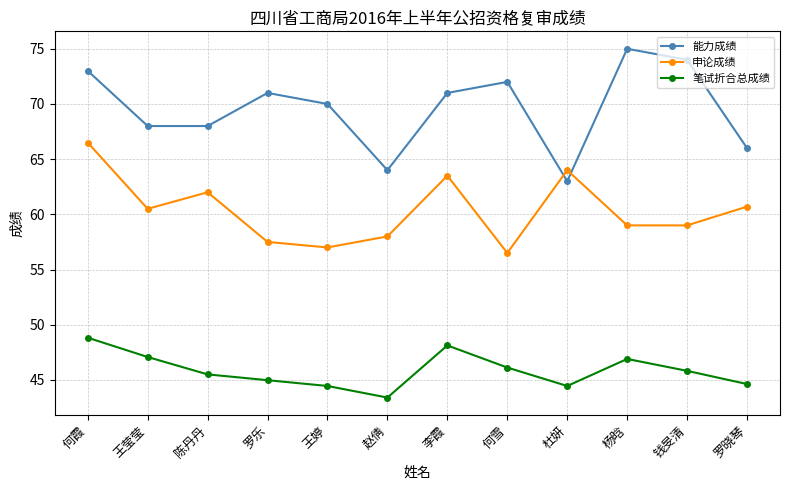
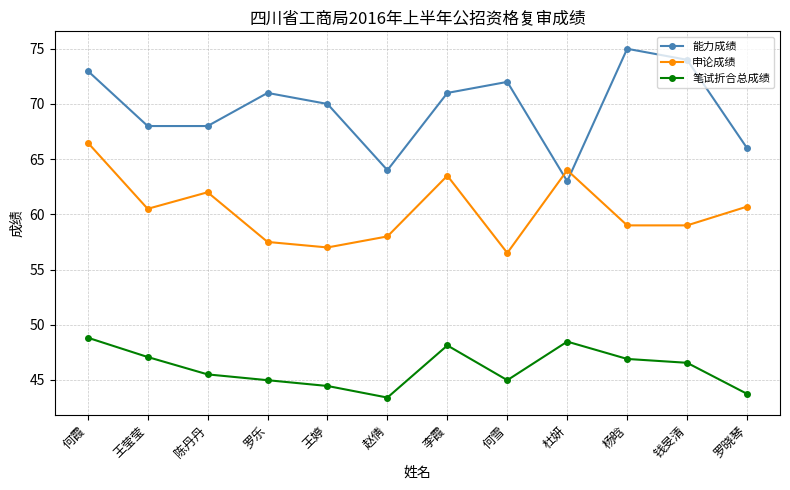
  {
    "能力成绩": {
      "何霞": 73.0,
      "王莹莹": 68.0,
      "陈丹丹": 68.0,
      "罗乐": 71.0,
      "王婷": 70.0,
      "赵倩": 64.0,
      "李霞": 71.0,
      "何雪": 72.0,
      "杜妍": 63.0,
      "杨晗": 75.0,
      "罗晓琴": 66.0
    },
    "申论成绩": {
      "何霞": 66.5,
      "王莹莹": 60.5,
      "陈丹丹": 62.0,
      "罗乐": 57.5,
      "王婷": 57.0,
      "赵倩": 58.0,
      "李霞": 63.5,
      "何雪": 56.5,
      "杜妍": 64.0,
      "杨晗": 59.0,
      "钱旻清": 59.0,
      "罗晓琴": 60.7
    },
    "笔试折合总成绩": {
      "何霞": 48.8,
      "王莹莹": 47.1,
      "陈丹丹": 45.5,
      "罗乐": 45.0,
      "王婷": 44.5,
      "赵倩": 43.4,
      "李霞": 48.1,
-     "何雪": 46.1,
-     "杜妍": 44.5,
+     "何雪": 45.0,
+     "杜妍": 48.5,
      "杨晗": 46.9,
-     "钱旻清": 45.8,
-     "罗晓琴": 44.6
+     "钱旻清": 46.6,
+     "罗晓琴": 43.7
    }
  }
